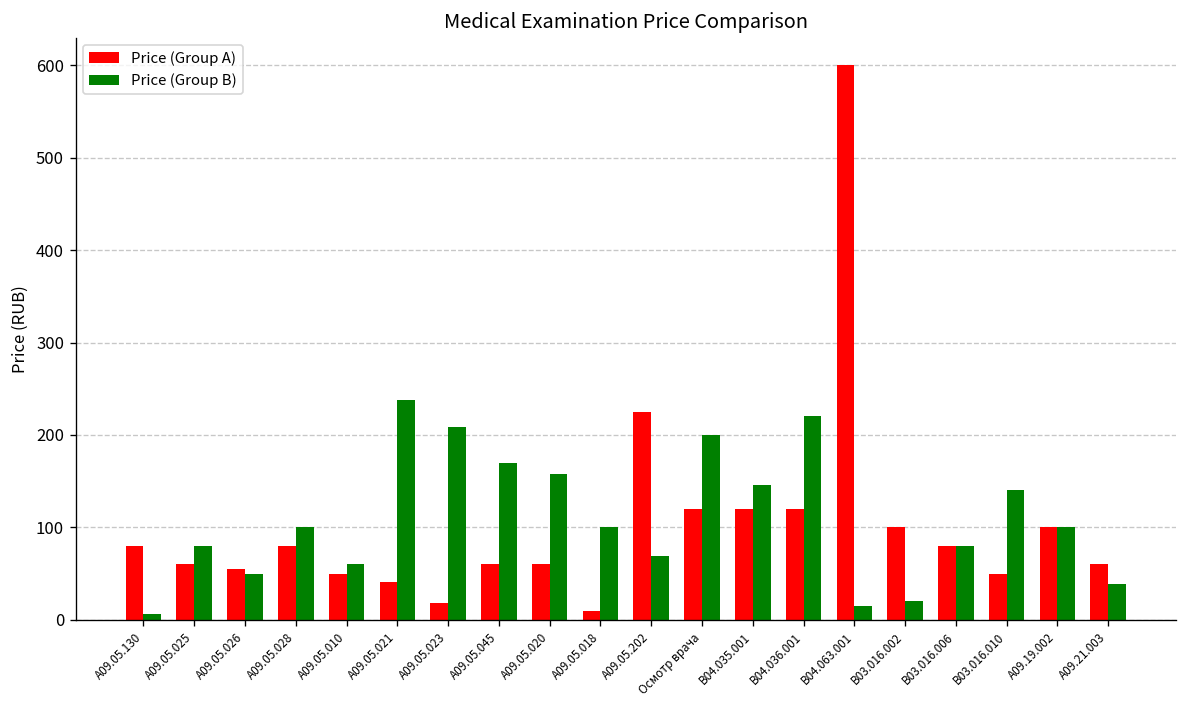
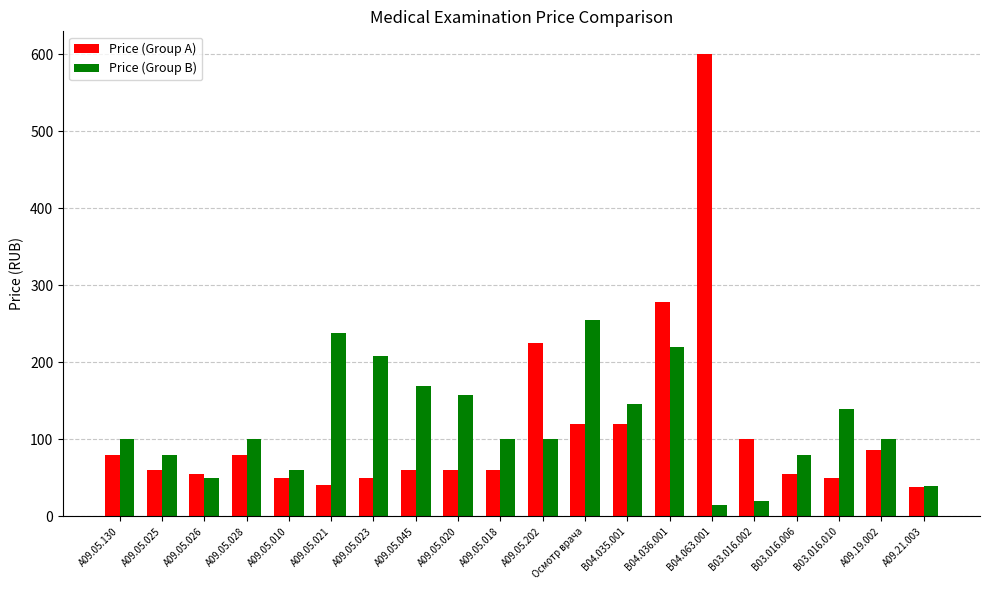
  {
    "Price (Group A)": {
      "A09.05.130": 80,
      "A09.05.025": 60,
      "A09.05.026": 60,
      "A09.05.028": 80,
      "A09.05.010": 50,
      "A09.05.021": 40,
-     "A09.05.023": 20,
+     "A09.05.023": 50,
      "A09.05.045": 60,
      "A09.05.020": 60,
-     "A09.05.018": 10,
+     "A09.05.018": 60,
      "A09.05.202": 230,
      "Осмотр врача": 120,
      "B04.035.001": 120,
-     "B04.036.001": 120,
+     "B04.036.001": 280,
      "B04.063.001": 600,
      "B03.016.002": 100,
-     "B03.016.006": 80,
+     "B03.016.006": 60,
      "B03.016.010": 50,
-     "A09.19.002": 100,
-     "A09.21.003": 60
+     "A09.19.002": 90,
+     "A09.21.003": 40
    },
    "Price (Group B)": {
-     "A09.05.130": 10,
+     "A09.05.130": 100,
      "A09.05.025": 80,
      "A09.05.026": 50,
      "A09.05.028": 100,
      "A09.05.010": 60,
      "A09.05.021": 240,
      "A09.05.023": 210,
      "A09.05.045": 170,
      "A09.05.020": 160,
      "A09.05.018": 100,
-     "A09.05.202": 70,
-     "Осмотр врача": 200,
+     "A09.05.202": 100,
+     "Осмотр врача": 260,
      "B04.035.001": 150,
      "B04.036.001": 220,
      "B04.063.001": 20,
      "B03.016.002": 20,
      "B03.016.006": 80,
      "B03.016.010": 140,
      "A09.19.002": 100,
      "A09.21.003": 40
    }
  }
